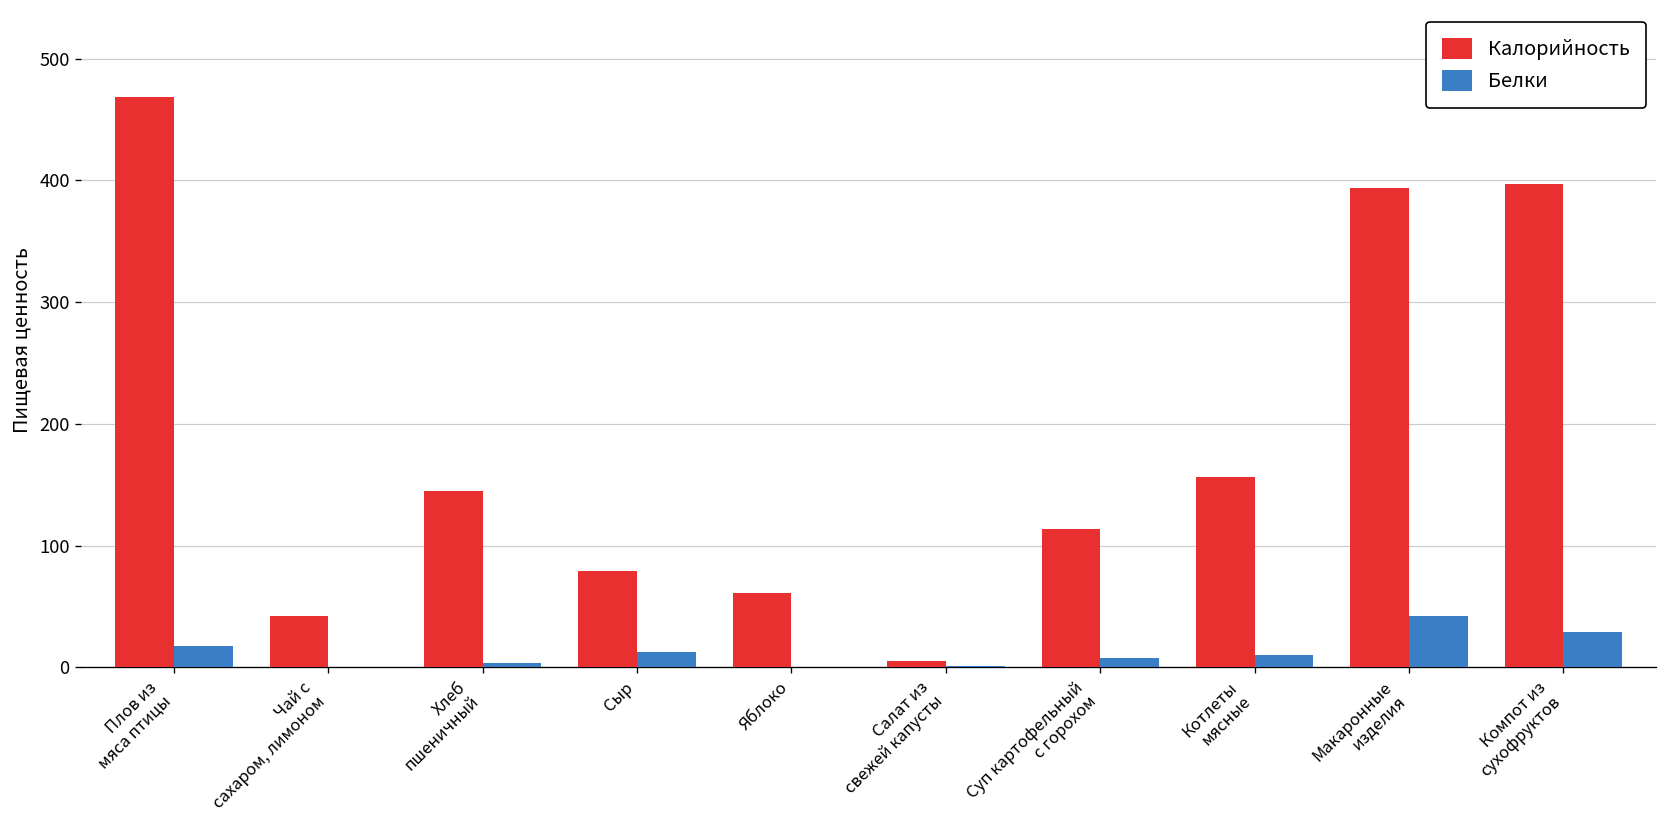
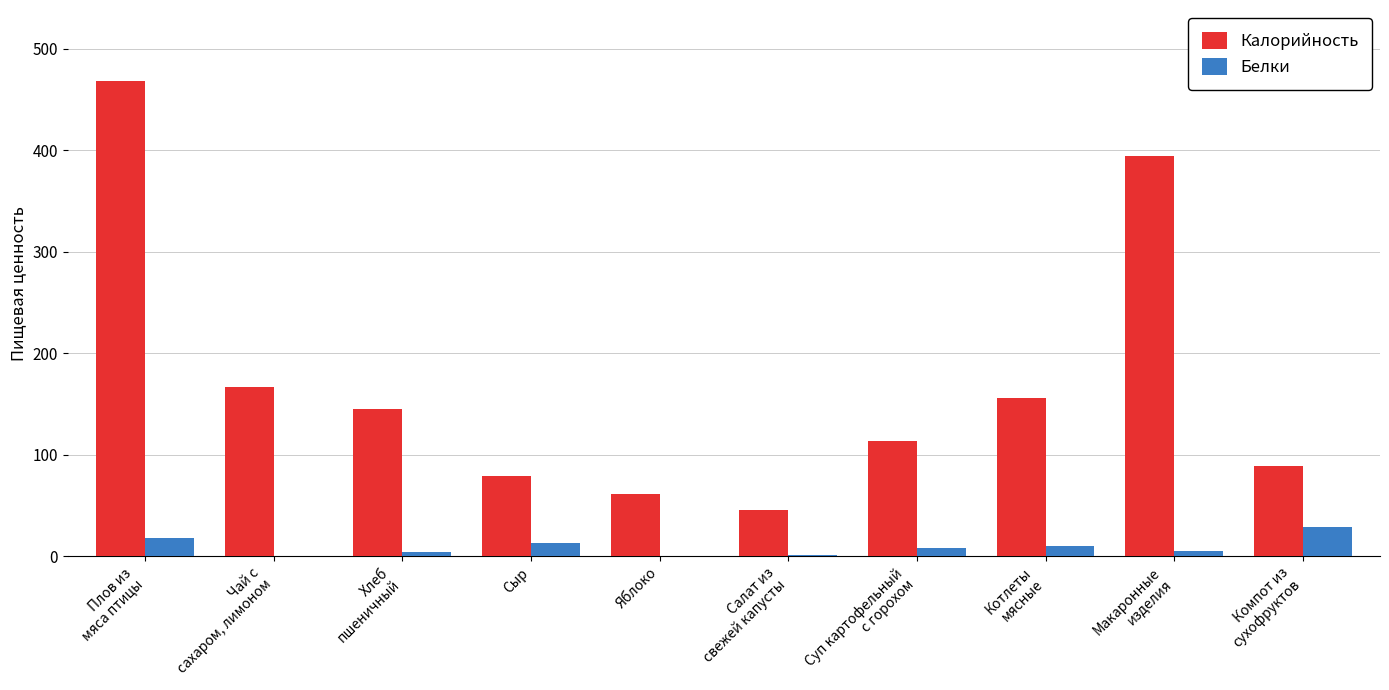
  {
    "Калорийность": {
      "Плов из мяса птицы": 468,
-     "Чай с сахаром, лимоном": 42,
+     "Чай с сахаром, лимоном": 166,
      "Хлеб пшеничный": 145,
      "Сыр": 79,
      "Яблоко": 61,
-     "Салат из свежей капусты": 5,
+     "Салат из свежей капусты": 46,
      "Суп картофельный с горохом": 114,
      "Котлеты мясные": 156,
      "Макаронные изделия": 394,
-     "Компот из сухофруктов": 397
+     "Компот из сухофруктов": 89
    },
    "Белки": {
      "Плов из мяса птицы": 18,
      "Хлеб пшеничный": 4,
      "Сыр": 13,
      "Суп картофельный с горохом": 8,
      "Котлеты мясные": 10,
-     "Макаронные изделия": 42,
+     "Макаронные изделия": 5,
      "Компот из сухофруктов": 29
    }
  }
